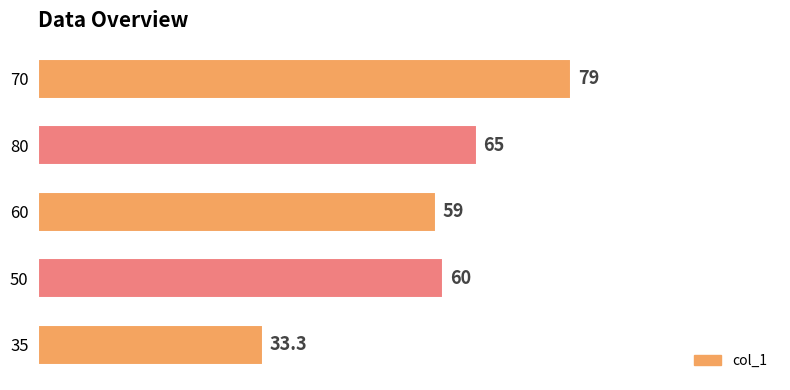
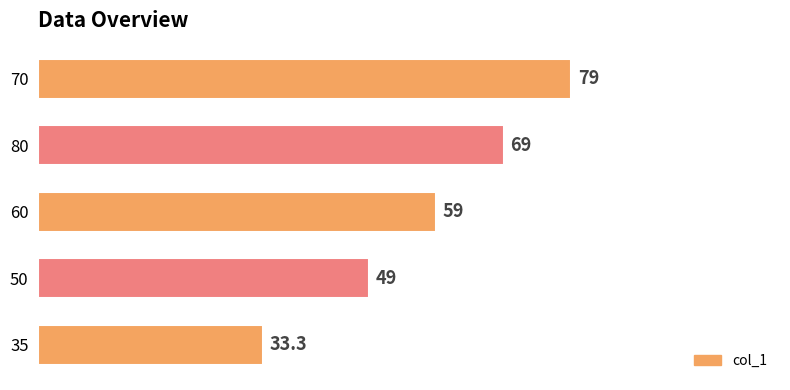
  {
    "70": 79,
-   "80": 65,
+   "80": 69,
    "60": 59,
-   "50": 60,
+   "50": 49,
    "35": 33.3
  }
